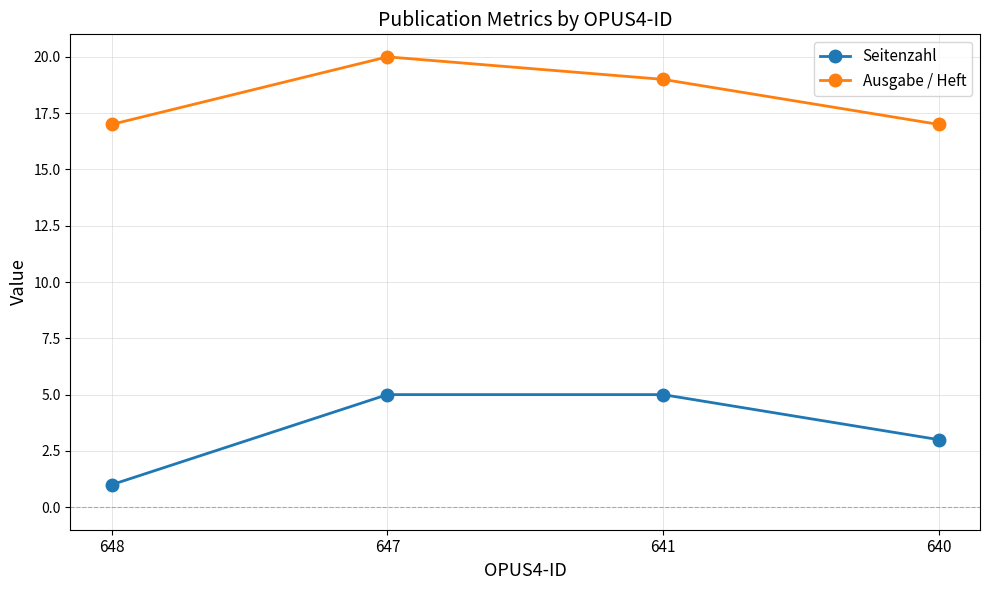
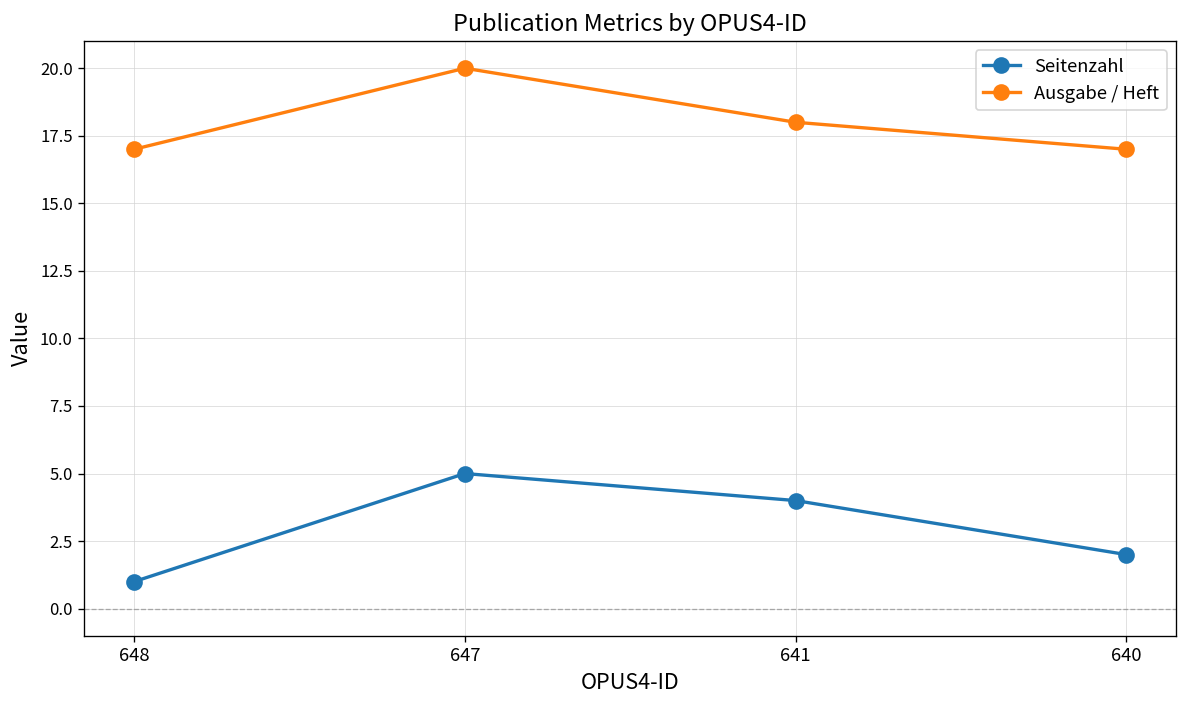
  {
    "Seitenzahl": {
      "648": 1,
      "647": 5,
-     "641": 5,
-     "640": 3
+     "641": 4,
+     "640": 2
    },
    "Ausgabe / Heft": {
      "648": 17,
      "647": 20,
-     "641": 19,
+     "641": 18,
      "640": 17
    }
  }
